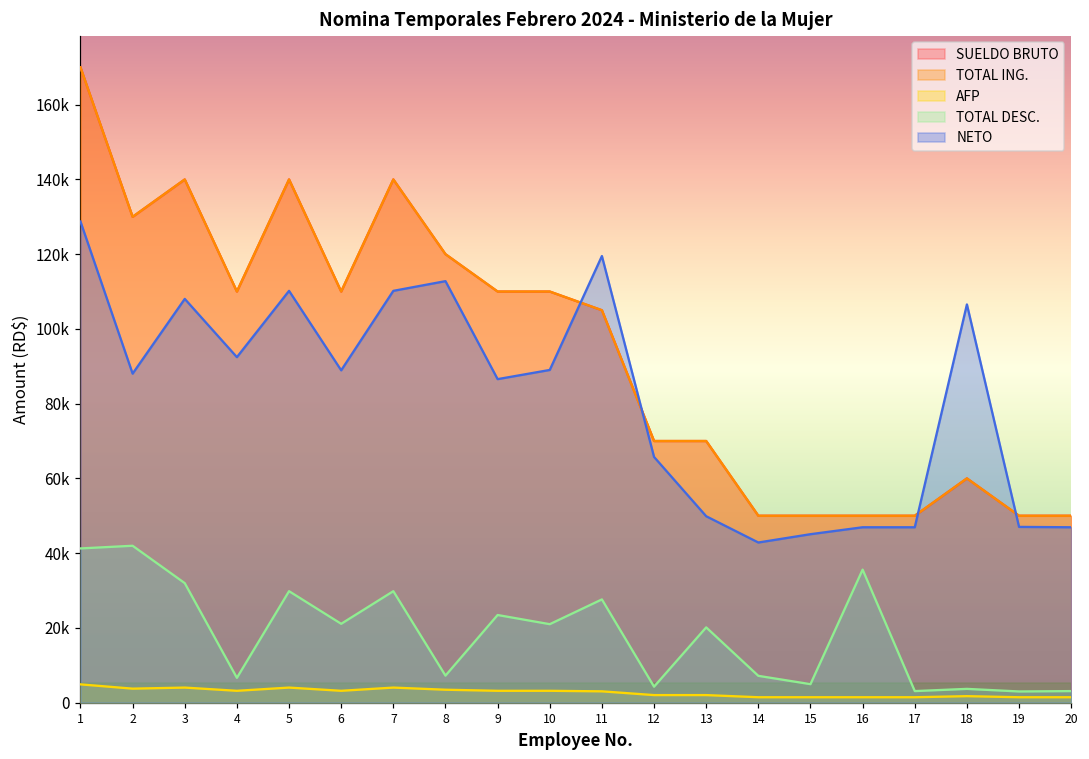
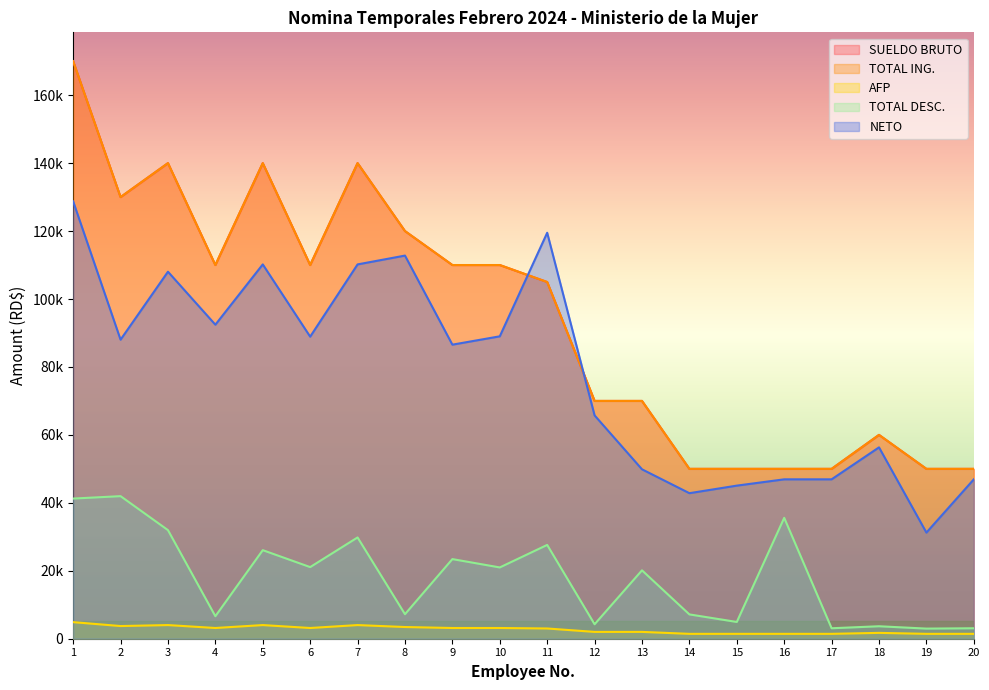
  {
    "TOTAL DESC.": {
      "1": 41000,
      "2": 42000,
      "3": 32000,
      "4": 7000,
-     "5": 30000,
+     "5": 26000,
      "6": 21000,
      "7": 30000,
      "8": 7000,
      "9": 23000,
      "10": 21000,
      "11": 28000,
      "13": 20000,
      "14": 7000,
      "16": 36000
    },
    "NETO": {
      "1": 129000,
      "2": 88000,
      "3": 108000,
      "4": 92000,
      "5": 110000,
      "6": 89000,
      "7": 110000,
      "8": 113000,
      "9": 87000,
      "10": 89000,
      "11": 119000,
      "12": 66000,
      "13": 50000,
      "14": 43000,
      "15": 45000,
      "16": 47000,
      "17": 47000,
-     "18": 107000,
-     "19": 47000,
+     "18": 56000,
+     "19": 31000,
      "20": 47000
    }
  }
